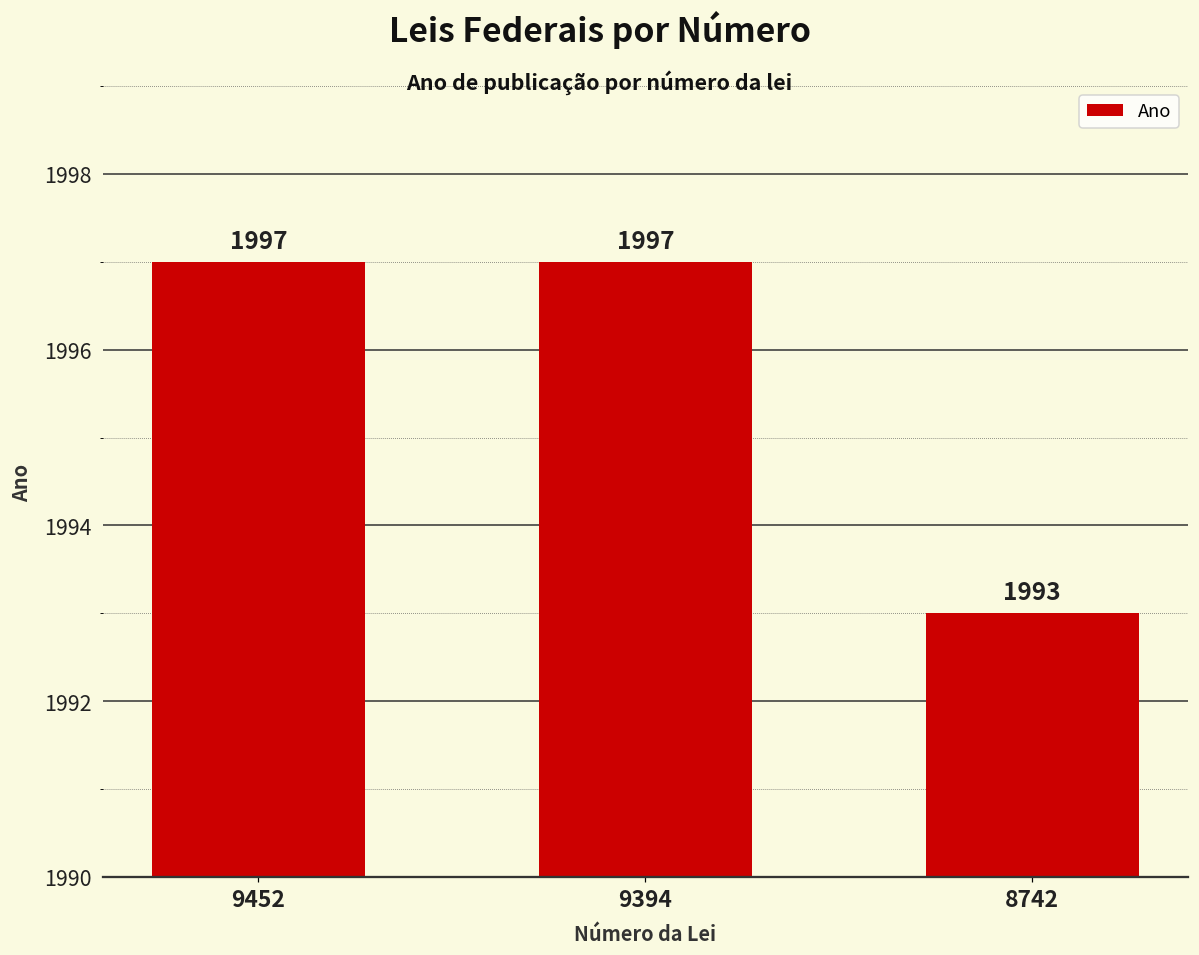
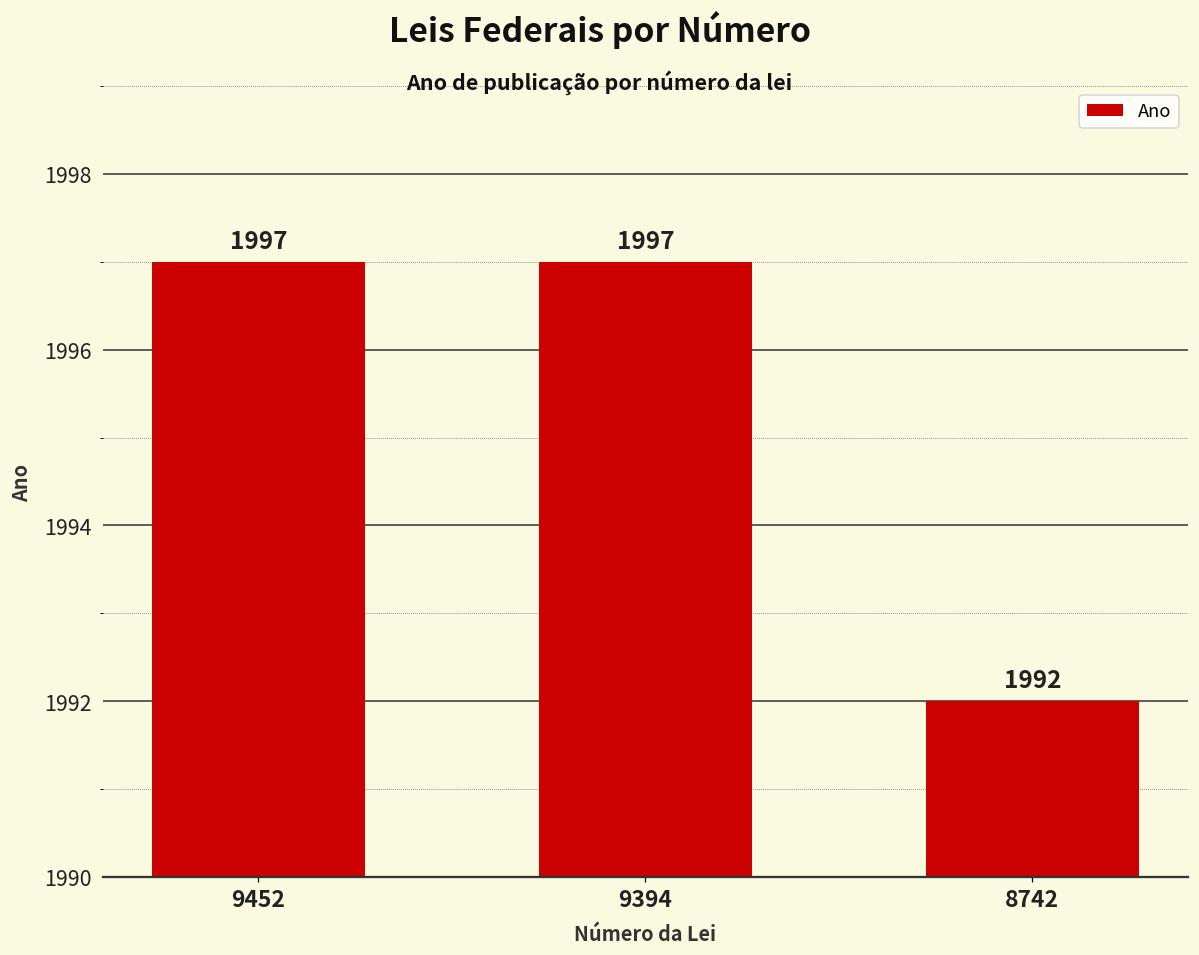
  {
    "9452": 1997,
    "9394": 1997,
-   "8742": 1993
+   "8742": 1992
  }
